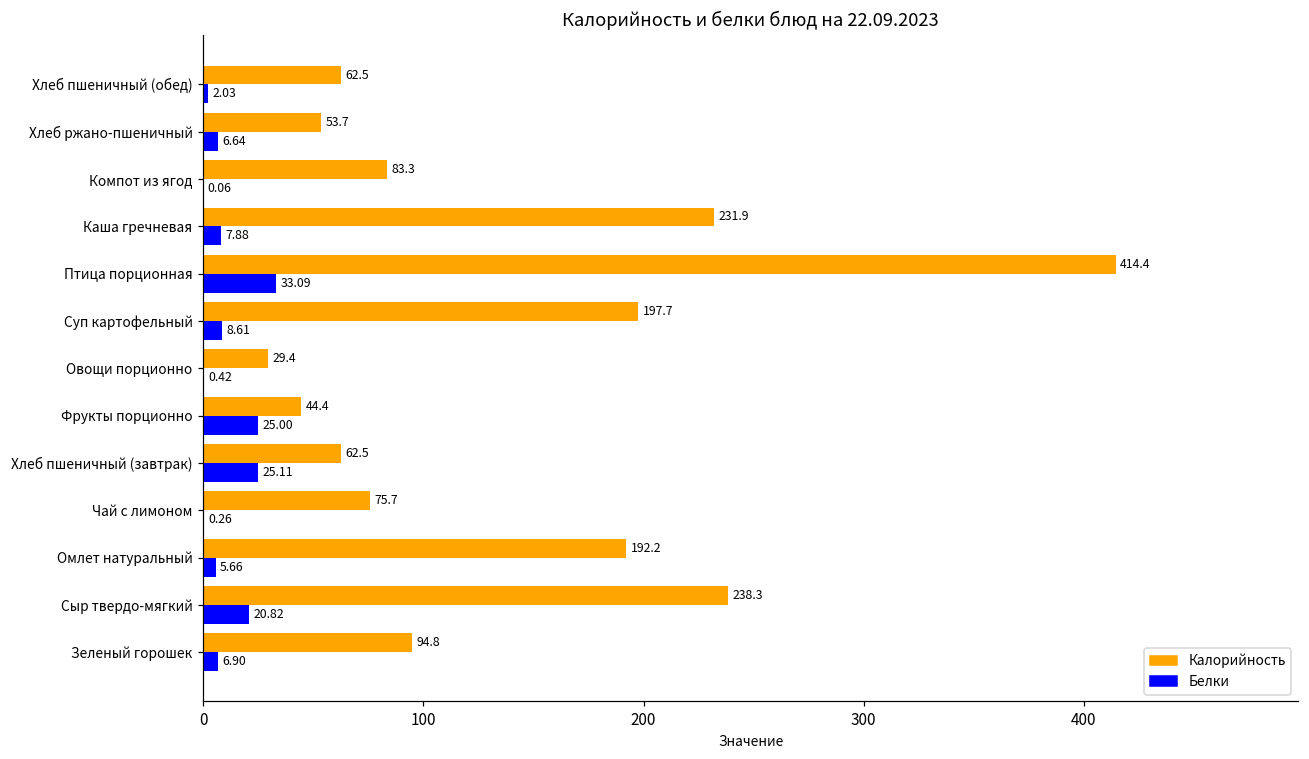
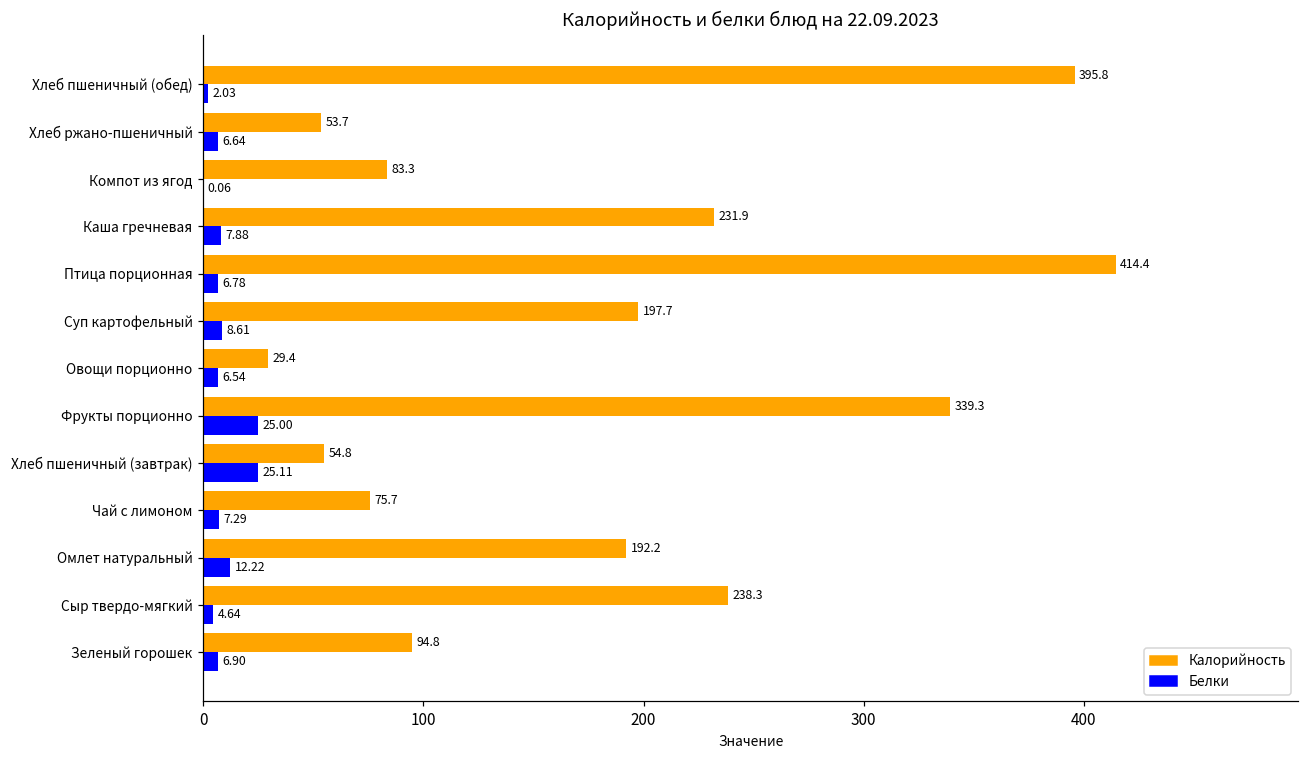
  {
    "Калорийность": {
-     "Хлеб пшеничный (обед)": 62.5,
+     "Хлеб пшеничный (обед)": 395.8,
      "Хлеб ржано-пшеничный": 53.7,
      "Компот из ягод": 83.3,
      "Каша гречневая": 231.9,
      "Птица порционная": 414.4,
      "Суп картофельный": 197.7,
      "Овощи порционно": 29.4,
-     "Фрукты порционно": 44.4,
-     "Хлеб пшеничный (завтрак)": 62.5,
+     "Фрукты порционно": 339.3,
+     "Хлеб пшеничный (завтрак)": 54.8,
      "Чай с лимоном": 75.7,
      "Омлет натуральный": 192.2,
      "Сыр твердо-мягкий": 238.3,
      "Зеленый горошек": 94.8
    },
    "Белки": {
      "Хлеб пшеничный (обед)": 2.03,
      "Хлеб ржано-пшеничный": 6.64,
      "Компот из ягод": 0.06,
      "Каша гречневая": 7.88,
-     "Птица порционная": 33.09,
+     "Птица порционная": 6.78,
      "Суп картофельный": 8.61,
-     "Овощи порционно": 0.42,
+     "Овощи порционно": 6.54,
      "Фрукты порционно": 25.00,
      "Хлеб пшеничный (завтрак)": 25.11,
-     "Чай с лимоном": 0.26,
-     "Омлет натуральный": 5.66,
-     "Сыр твердо-мягкий": 20.82,
+     "Чай с лимоном": 7.29,
+     "Омлет натуральный": 12.22,
+     "Сыр твердо-мягкий": 4.64,
      "Зеленый горошек": 6.90
    }
  }
